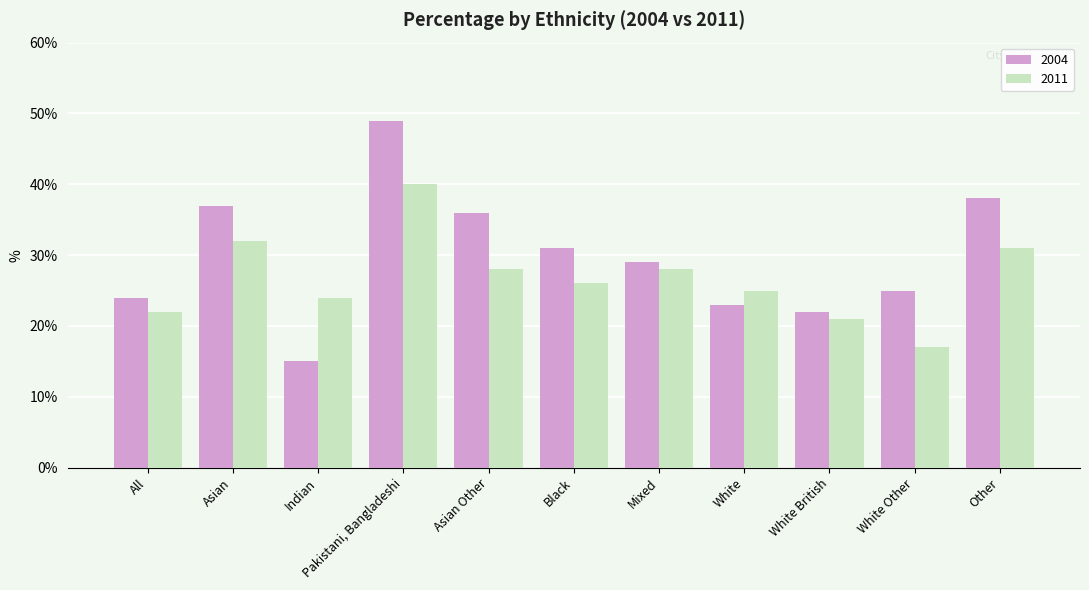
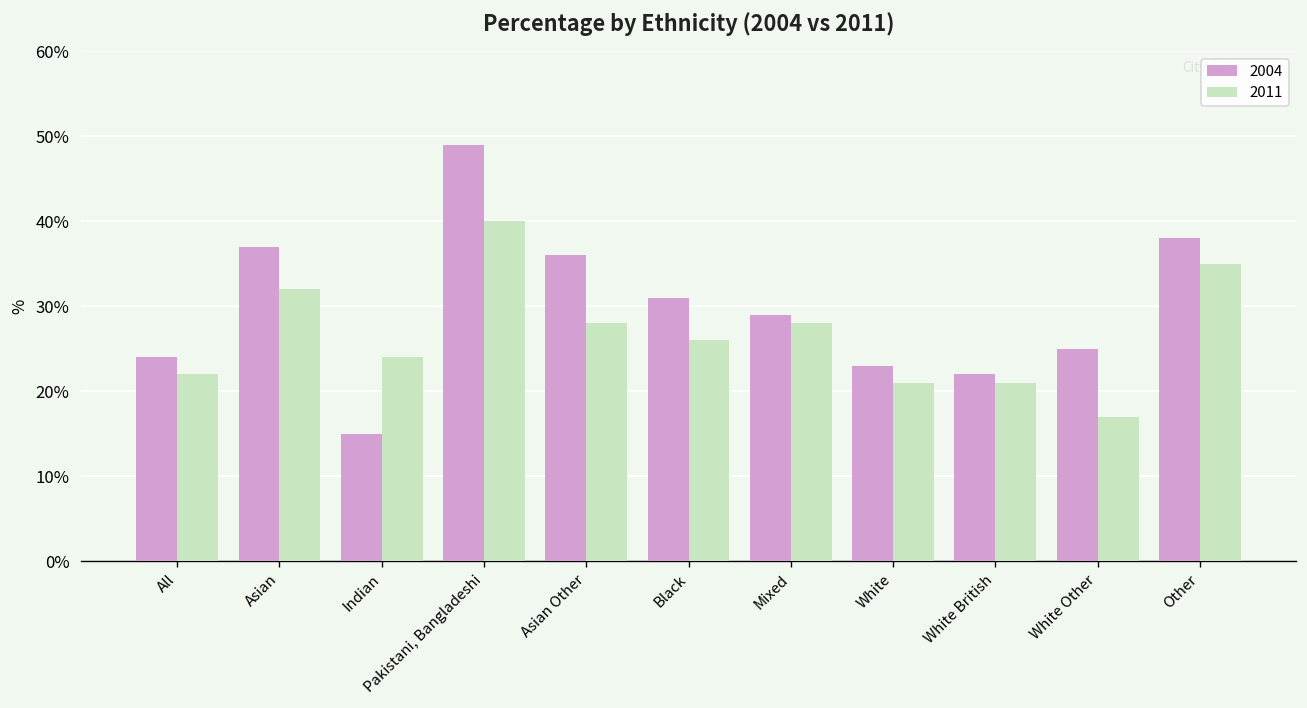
  {
    "2004": {
      "All": "24%",
      "Asian": "37%",
      "Indian": "15%",
      "Pakistani, Bangladeshi": "49%",
      "Asian Other": "36%",
      "Black": "31%",
      "Mixed": "29%",
      "White": "23%",
      "White British": "22%",
      "White Other": "25%",
      "Other": "38%"
    },
    "2011": {
      "All": "22%",
      "Asian": "32%",
      "Indian": "24%",
      "Pakistani, Bangladeshi": "40%",
      "Asian Other": "28%",
      "Black": "26%",
      "Mixed": "28%",
-     "White": "25%",
+     "White": "21%",
      "White British": "21%",
      "White Other": "17%",
-     "Other": "31%"
+     "Other": "35%"
    }
  }
